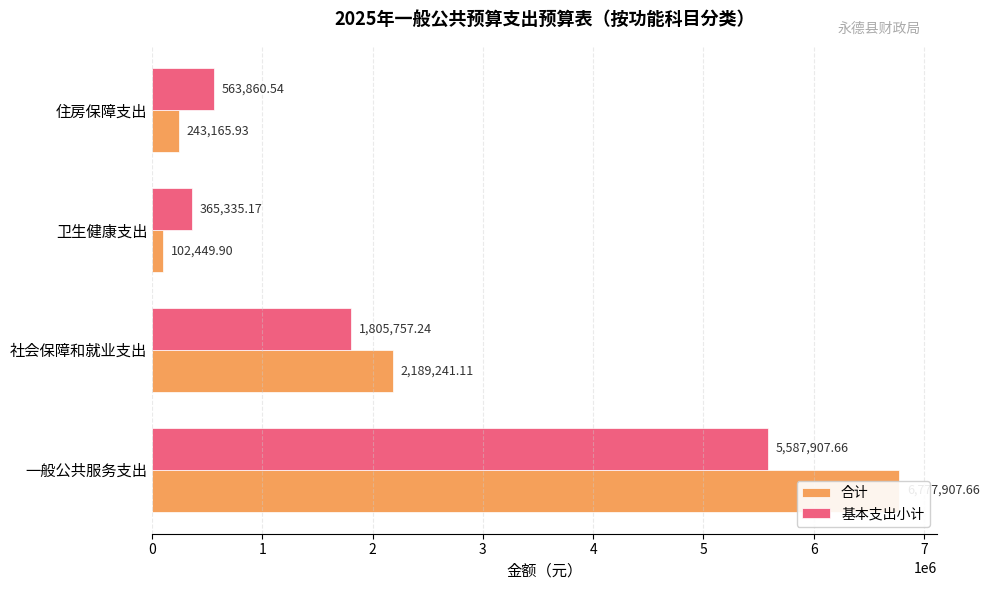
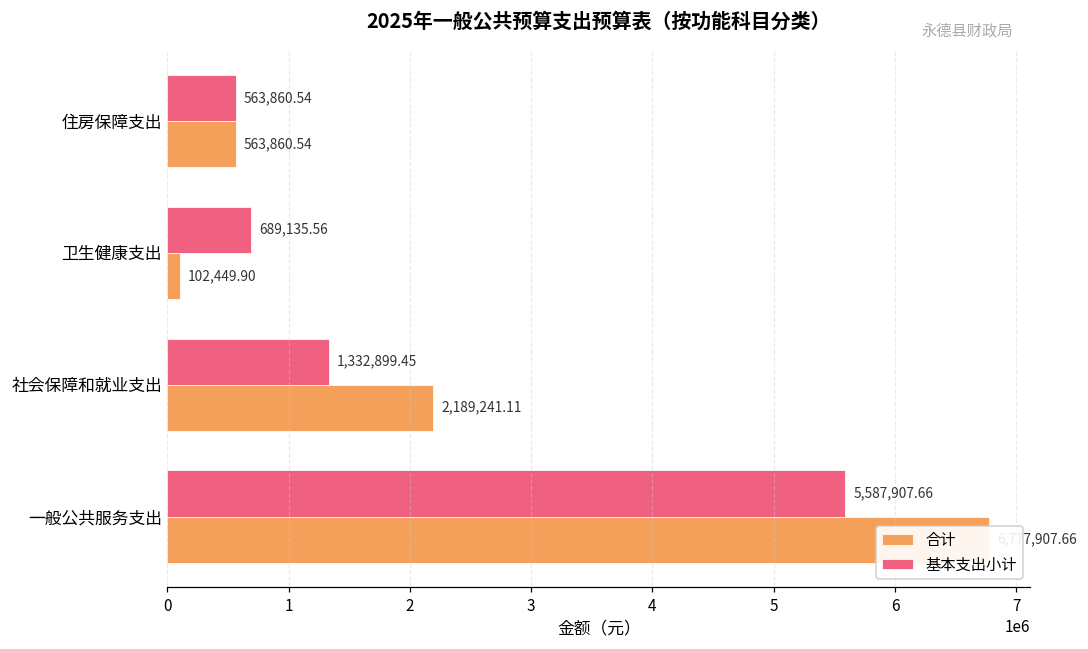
  {
    "合计": {
-     "住房保障支出": "243,165.93",
+     "住房保障支出": "563,860.54",
      "卫生健康支出": "102,449.90",
      "社会保障和就业支出": "2,189,241.11"
    },
    "基本支出小计": {
      "住房保障支出": "563,860.54",
-     "卫生健康支出": "365,335.17",
-     "社会保障和就业支出": "1,805,757.24",
+     "卫生健康支出": "689,135.56",
+     "社会保障和就业支出": "1,332,899.45",
      "一般公共服务支出": "5,587,907.66"
    }
  }
